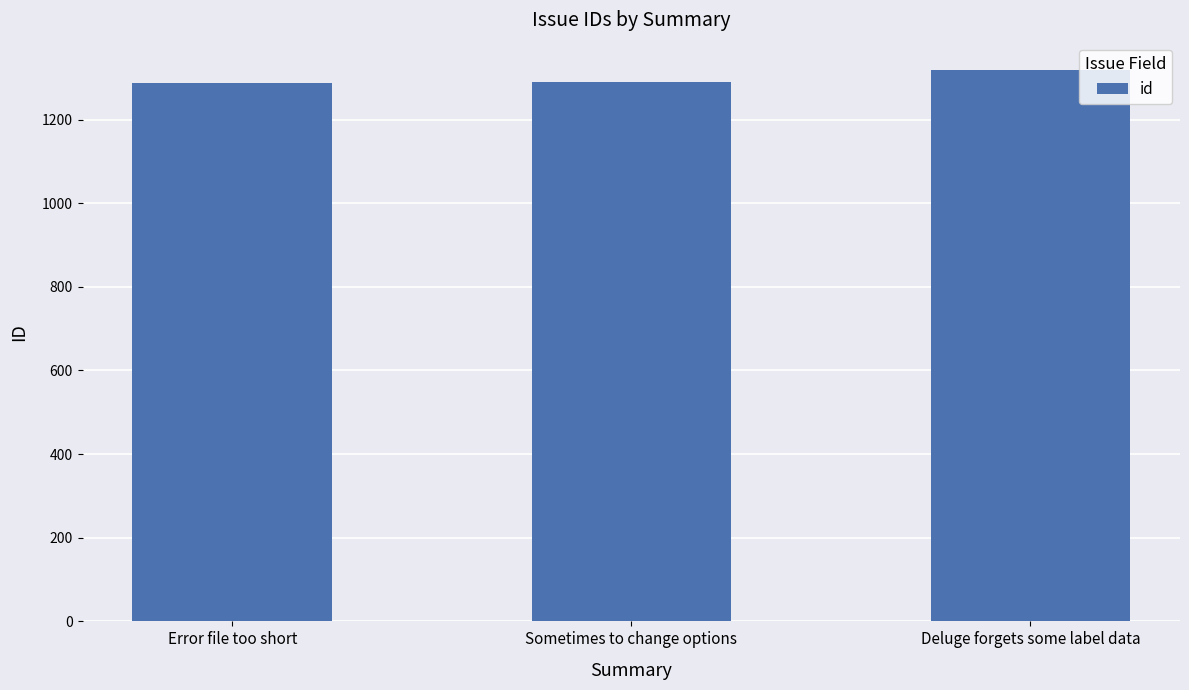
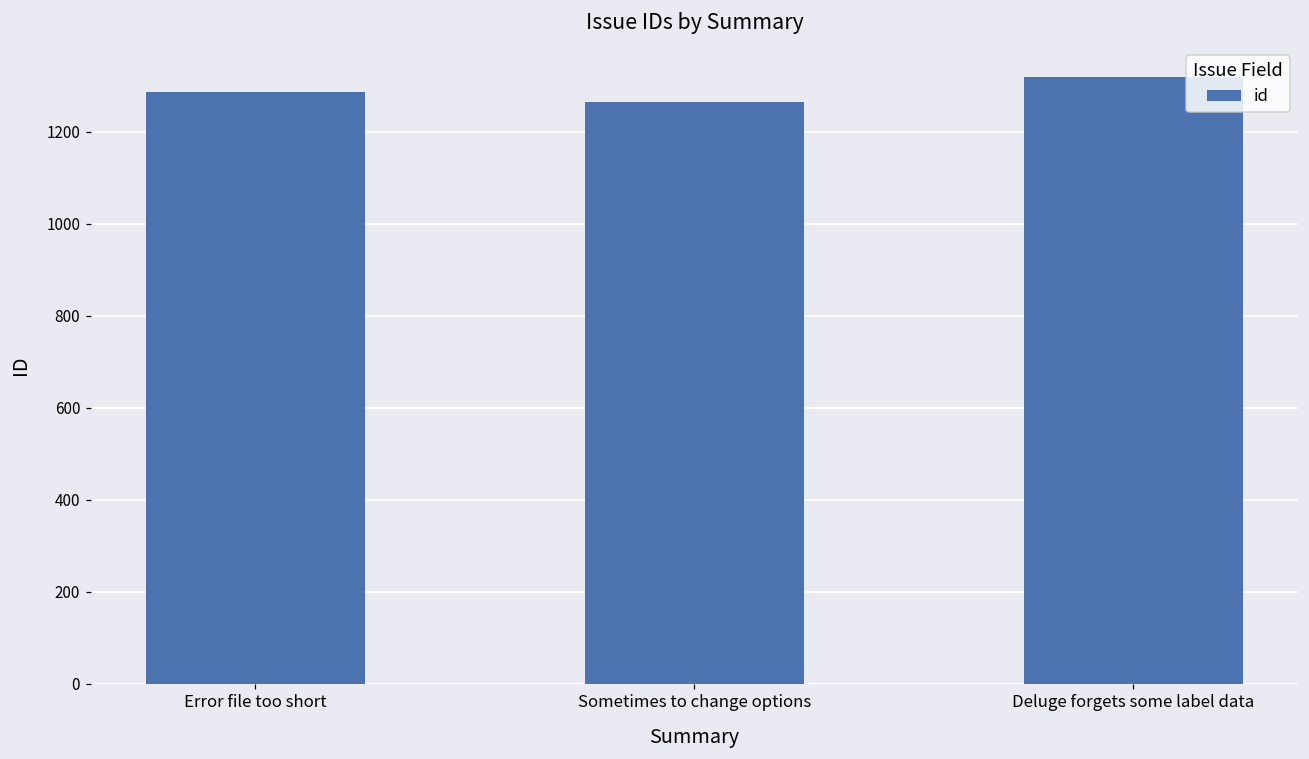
  {
    "Error file too short": 1290,
-   "Sometimes to change options": 1290,
+   "Sometimes to change options": 1270,
    "Deluge forgets some label data": 1320
  }
